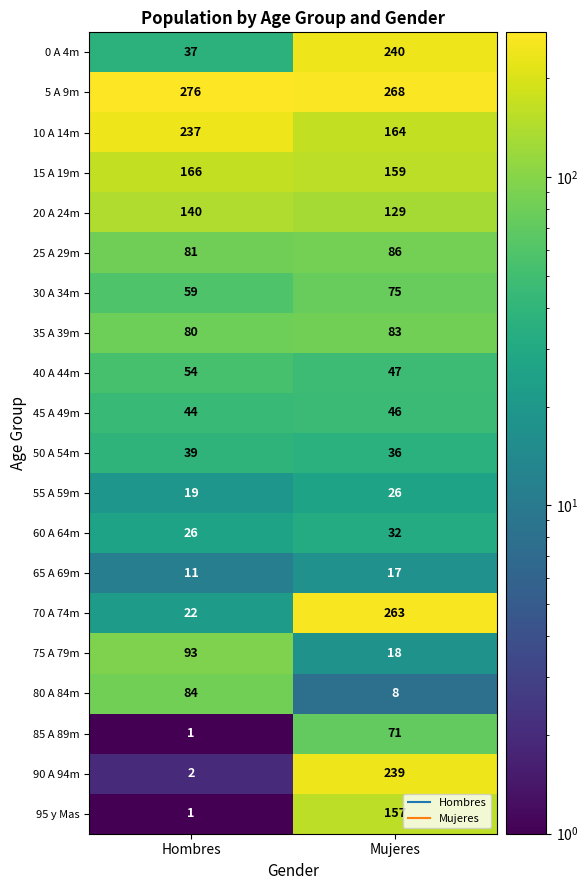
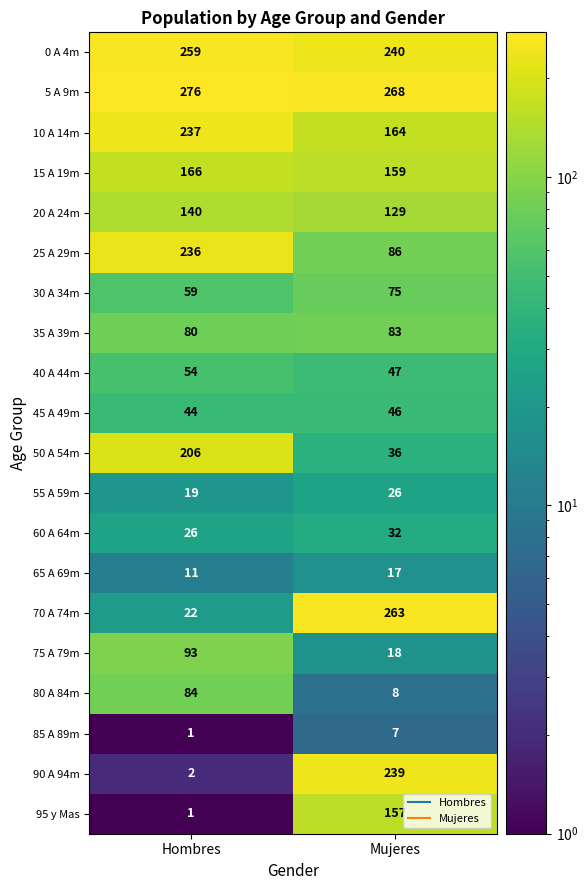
  {
    "0 A 4m": {
-     "Hombres": 37,
+     "Hombres": 259,
      "Mujeres": 240
    },
    "5 A 9m": {
      "Hombres": 276,
      "Mujeres": 268
    },
    "10 A 14m": {
      "Hombres": 237,
      "Mujeres": 164
    },
    "15 A 19m": {
      "Hombres": 166,
      "Mujeres": 159
    },
    "20 A 24m": {
      "Hombres": 140,
      "Mujeres": 129
    },
    "25 A 29m": {
-     "Hombres": 81,
+     "Hombres": 236,
      "Mujeres": 86
    },
    "30 A 34m": {
      "Hombres": 59,
      "Mujeres": 75
    },
    "35 A 39m": {
      "Hombres": 80,
      "Mujeres": 83
    },
    "40 A 44m": {
      "Hombres": 54,
      "Mujeres": 47
    },
    "45 A 49m": {
      "Hombres": 44,
      "Mujeres": 46
    },
    "50 A 54m": {
-     "Hombres": 39,
+     "Hombres": 206,
      "Mujeres": 36
    },
    "55 A 59m": {
      "Hombres": 19,
      "Mujeres": 26
    },
    "60 A 64m": {
      "Hombres": 26,
      "Mujeres": 32
    },
    "65 A 69m": {
      "Hombres": 11,
      "Mujeres": 17
    },
    "70 A 74m": {
      "Hombres": 22,
      "Mujeres": 263
    },
    "75 A 79m": {
      "Hombres": 93,
      "Mujeres": 18
    },
    "80 A 84m": {
      "Hombres": 84,
      "Mujeres": 8
    },
    "85 A 89m": {
      "Hombres": 1,
-     "Mujeres": 71
+     "Mujeres": 7
    },
    "90 A 94m": {
      "Hombres": 2,
      "Mujeres": 239
    },
    "95 y Mas": {
      "Hombres": 1
    }
  }
